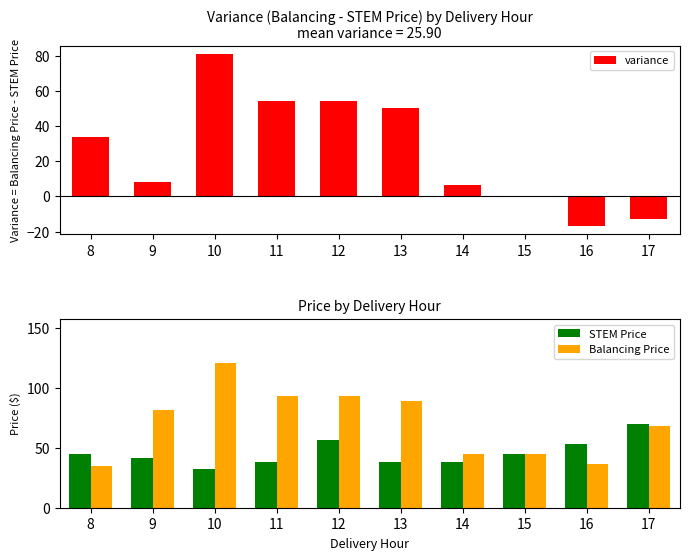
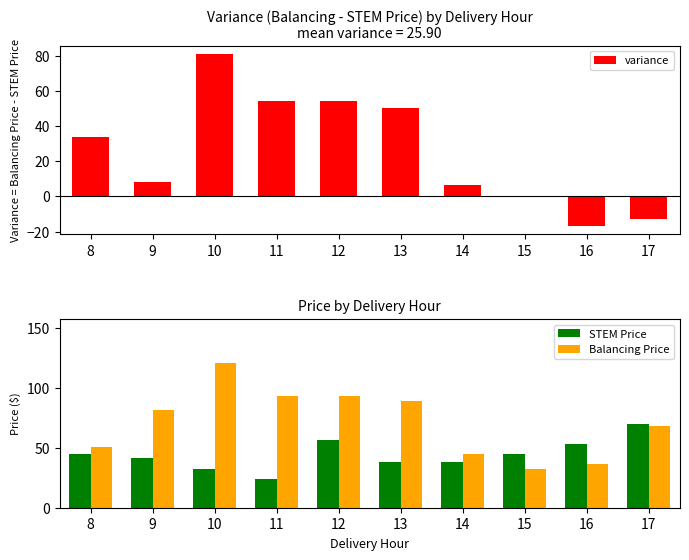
  {
    "Variance (Balancing - STEM Price) by Delivery Hour mean variance = 25.90": {
      "8": 34,
      "9": 8,
      "10": 81,
      "11": 55,
      "12": 55,
      "13": 50,
      "14": 6,
      "16": -17,
      "17": -13
    },
    "Price by Delivery Hour": {
      "STEM Price": {
        "8": 45,
        "9": 42,
        "10": 33,
-       "11": 38,
+       "11": 24,
        "12": 57,
        "13": 39,
        "14": 38,
        "15": 45,
        "16": 53,
        "17": 70
      },
      "Balancing Price": {
-       "8": 35,
+       "8": 51,
        "9": 82,
        "10": 121,
        "11": 93,
        "12": 93,
        "13": 89,
        "14": 45,
-       "15": 45,
+       "15": 33,
        "16": 36,
        "17": 68
      }
    }
  }
